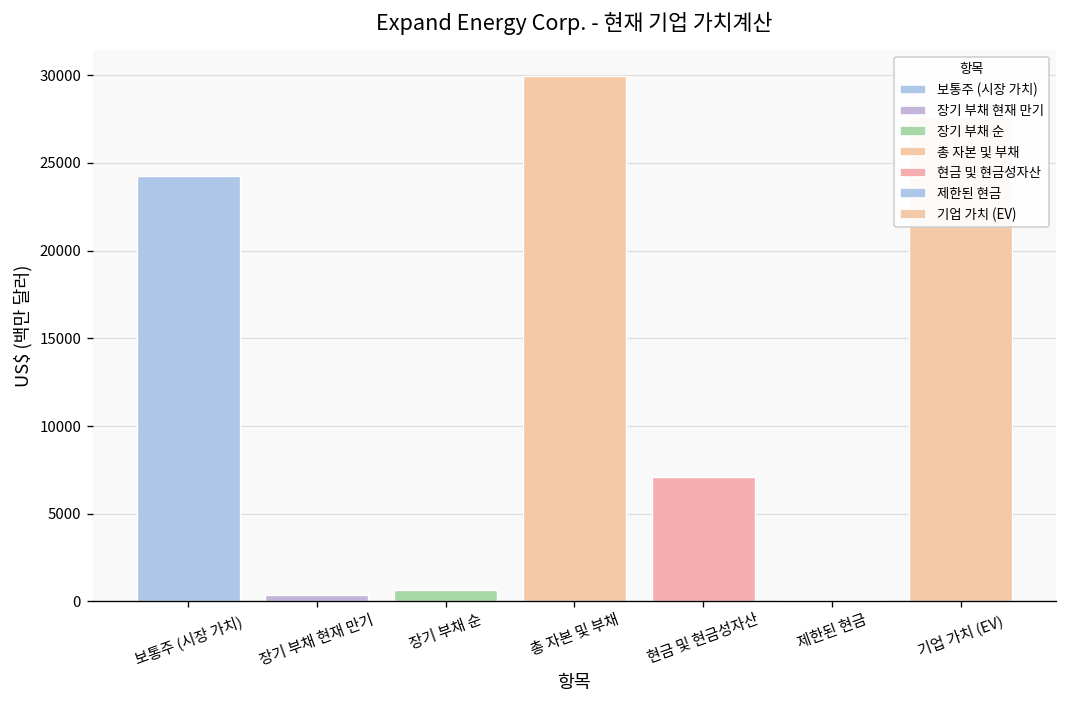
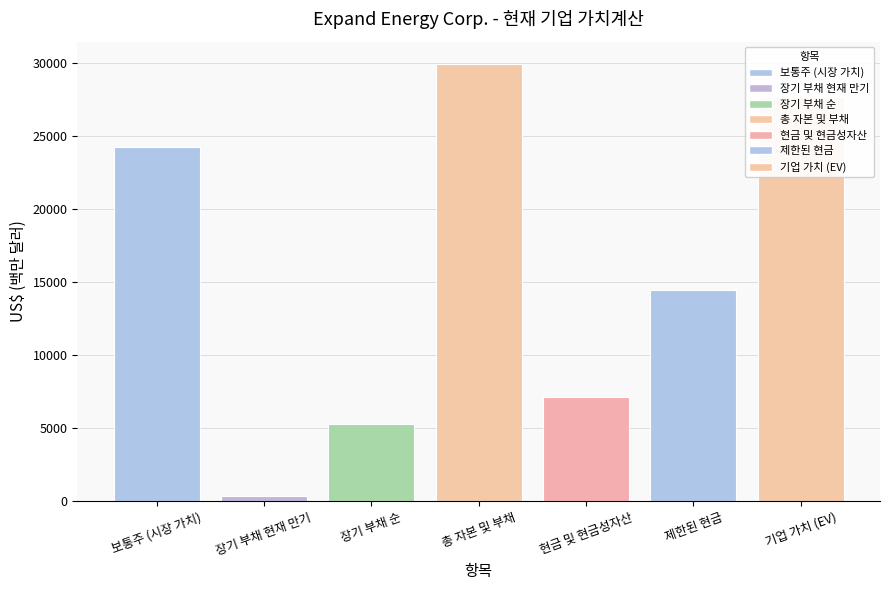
  {
    "보통주 (시장 가치)": 24300,
    "장기 부채 현재 만기": 400,
-   "장기 부채 순": 600,
+   "장기 부채 순": 5300,
    "총 자본 및 부채": 29900,
    "현금 및 현금성자산": 7100,
-   "제한된 현금": 100
+   "제한된 현금": 14400
  }
